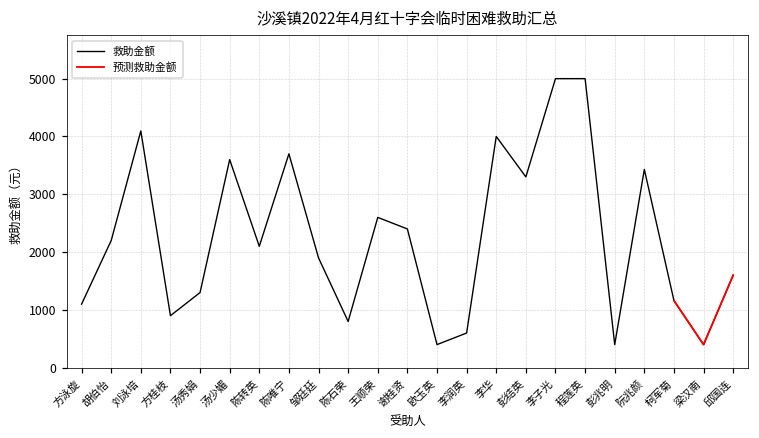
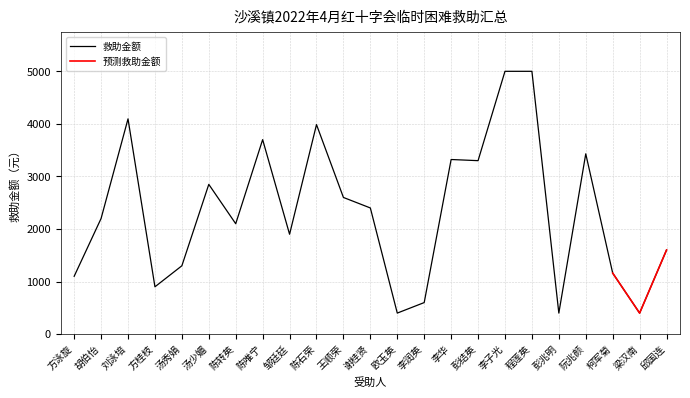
  {
    "救助金额": {
      "方泳旋": 1100,
      "胡伯怡": 2200,
      "刘泳培": 4100,
      "方桂枝": 900,
      "汤秀娟": 1300,
-     "汤少媚": 3600,
+     "汤少媚": 2800,
      "陈转英": 2100,
      "陈唯宁": 3700,
      "邹廷廷": 1900,
-     "陈石荣": 800,
+     "陈石荣": 4000,
      "王顺荣": 2600,
      "谢桂贤": 2400,
      "欧玉英": 400,
      "李润英": 600,
-     "李华": 4000,
+     "李华": 3300,
      "彭结英": 3300,
      "李子光": 5000,
      "程莲英": 5000,
      "彭兆明": 400,
      "阮兆颜": 3400
    }
  }
